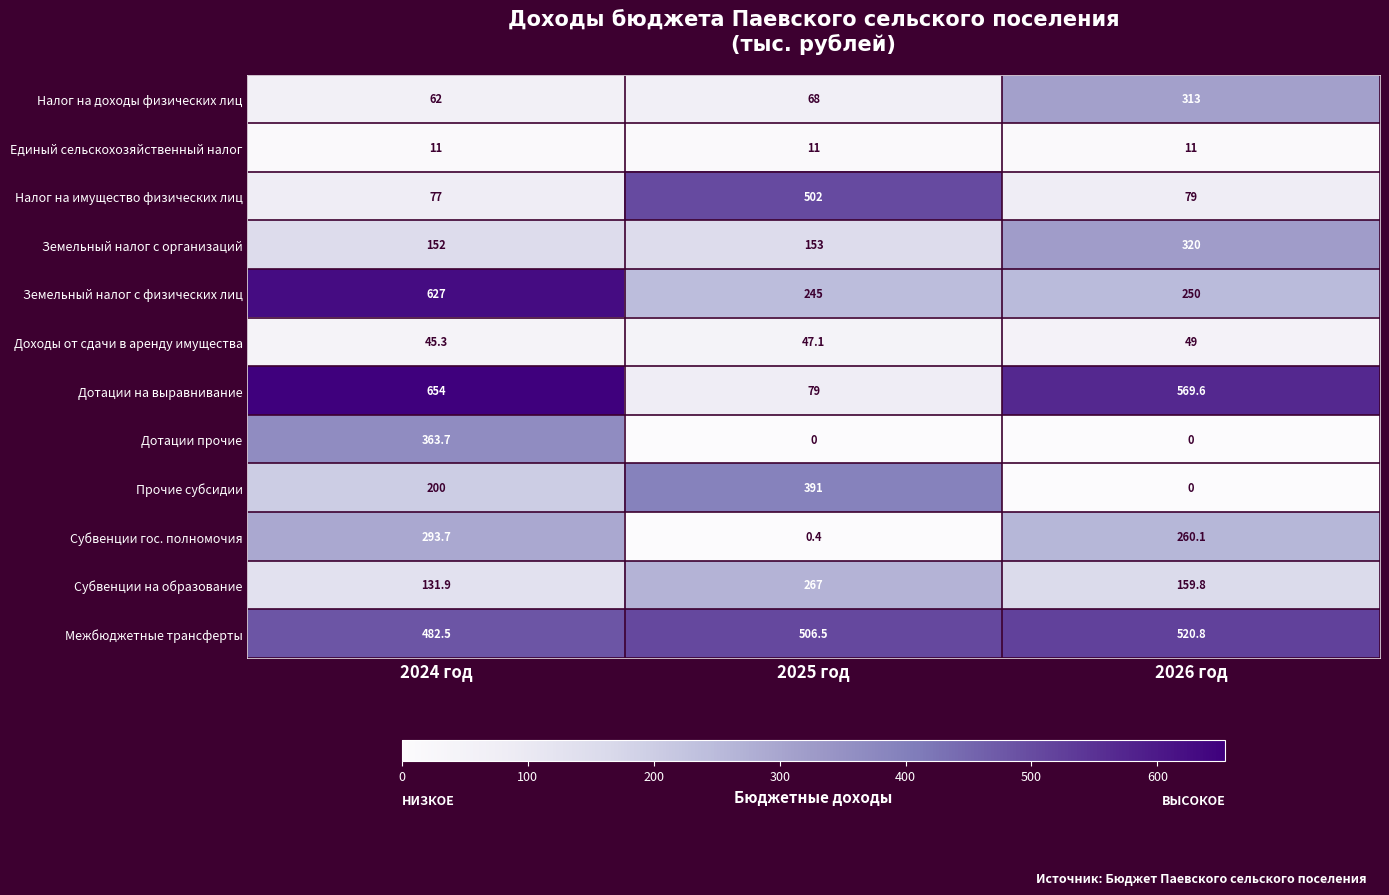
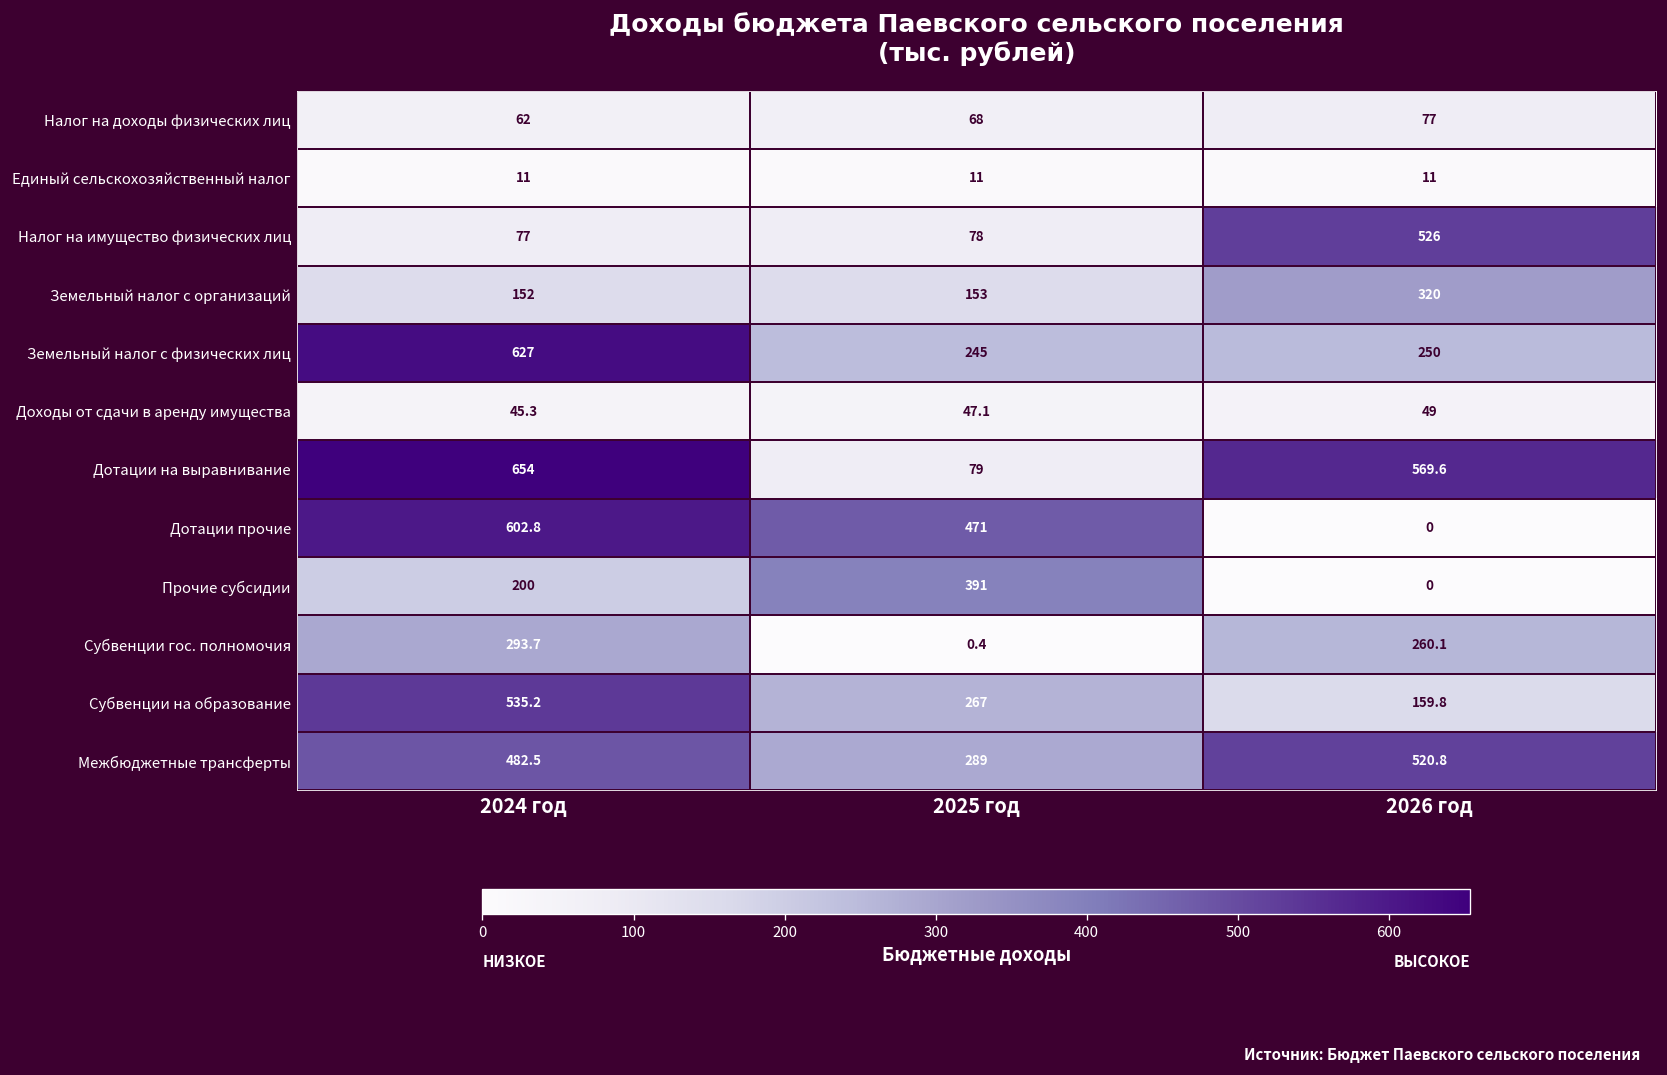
  {
    "Налог на доходы физических лиц": {
      "2024 год": 62,
      "2025 год": 68,
-     "2026 год": 313
+     "2026 год": 77
    },
    "Единый сельскохозяйственный налог": {
      "2024 год": 11,
      "2025 год": 11,
      "2026 год": 11
    },
    "Налог на имущество физических лиц": {
      "2024 год": 77,
-     "2025 год": 502,
-     "2026 год": 79
+     "2025 год": 78,
+     "2026 год": 526
    },
    "Земельный налог с организаций": {
      "2024 год": 152,
      "2025 год": 153,
      "2026 год": 320
    },
    "Земельный налог с физических лиц": {
      "2024 год": 627,
      "2025 год": 245,
      "2026 год": 250
    },
    "Доходы от сдачи в аренду имущества": {
      "2024 год": 45.3,
      "2025 год": 47.1,
      "2026 год": 49
    },
    "Дотации на выравнивание": {
      "2024 год": 654,
      "2025 год": 79,
      "2026 год": 569.6
    },
    "Дотации прочие": {
-     "2024 год": 363.7,
-     "2025 год": 0,
+     "2024 год": 602.8,
+     "2025 год": 471,
      "2026 год": 0
    },
    "Прочие субсидии": {
      "2024 год": 200,
      "2025 год": 391,
      "2026 год": 0
    },
    "Субвенции гос. полномочия": {
      "2024 год": 293.7,
      "2025 год": 0.4,
      "2026 год": 260.1
    },
    "Субвенции на образование": {
-     "2024 год": 131.9,
+     "2024 год": 535.2,
      "2025 год": 267,
      "2026 год": 159.8
    },
    "Межбюджетные трансферты": {
      "2024 год": 482.5,
-     "2025 год": 506.5,
+     "2025 год": 289,
      "2026 год": 520.8
    }
  }
